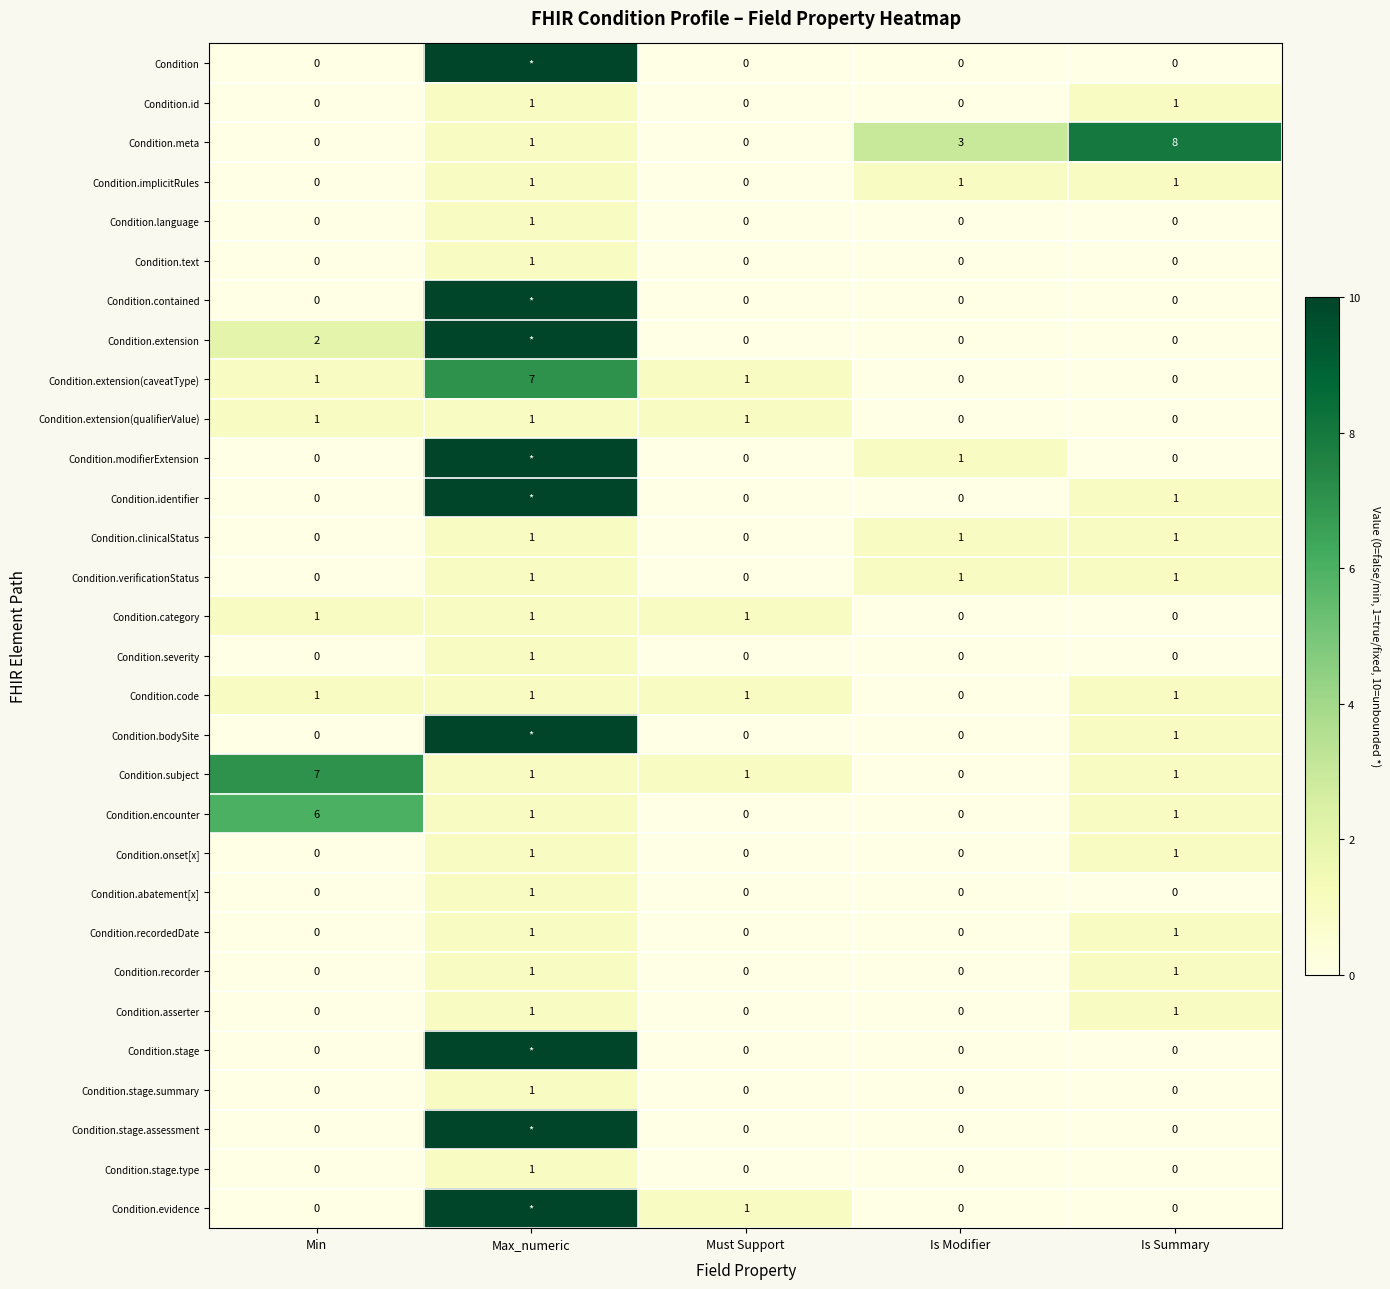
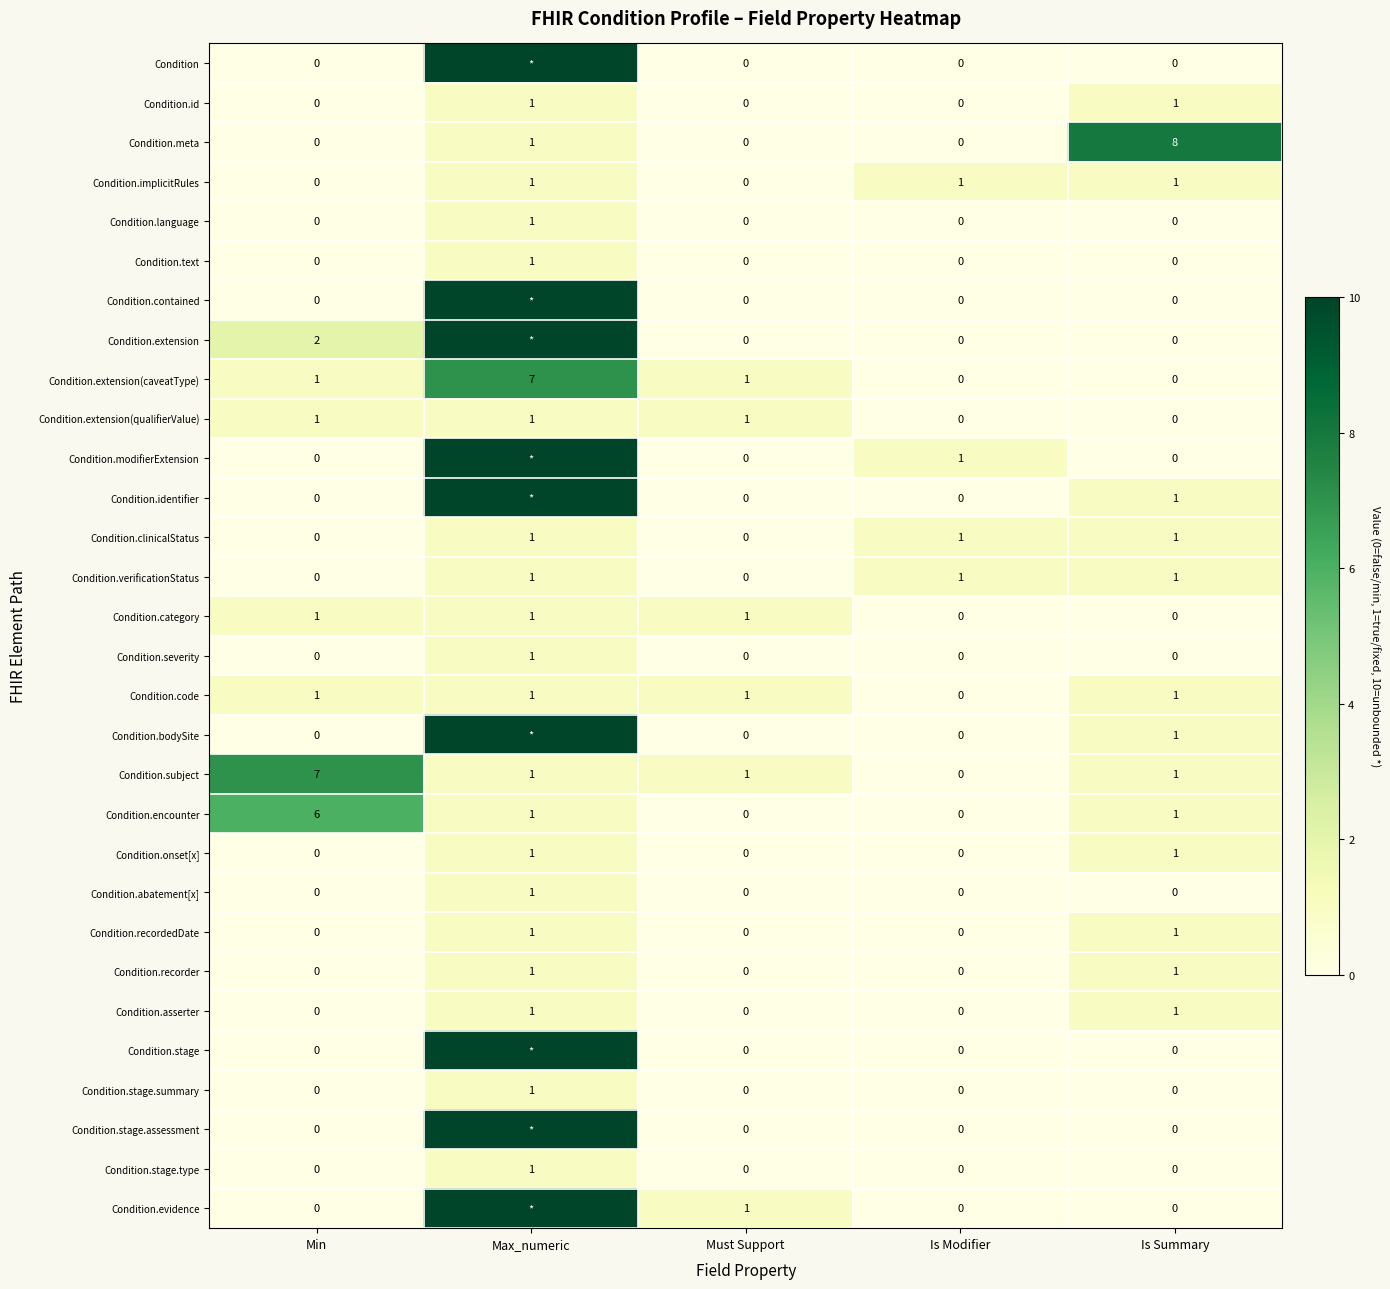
  {
    "Condition": {
      "Min": 0,
      "Must Support": 0,
      "Is Modifier": 0,
      "Is Summary": 0
    },
    "Condition.id": {
      "Min": 0,
      "Max_numeric": 1,
      "Must Support": 0,
      "Is Modifier": 0,
      "Is Summary": 1
    },
    "Condition.meta": {
      "Min": 0,
      "Max_numeric": 1,
      "Must Support": 0,
-     "Is Modifier": 3,
+     "Is Modifier": 0,
      "Is Summary": 8
    },
    "Condition.implicitRules": {
      "Min": 0,
      "Max_numeric": 1,
      "Must Support": 0,
      "Is Modifier": 1,
      "Is Summary": 1
    },
    "Condition.language": {
      "Min": 0,
      "Max_numeric": 1,
      "Must Support": 0,
      "Is Modifier": 0,
      "Is Summary": 0
    },
    "Condition.text": {
      "Min": 0,
      "Max_numeric": 1,
      "Must Support": 0,
      "Is Modifier": 0,
      "Is Summary": 0
    },
    "Condition.contained": {
      "Min": 0,
      "Must Support": 0,
      "Is Modifier": 0,
      "Is Summary": 0
    },
    "Condition.extension": {
      "Min": 2,
      "Must Support": 0,
      "Is Modifier": 0,
      "Is Summary": 0
    },
    "Condition.extension(caveatType)": {
      "Min": 1,
      "Max_numeric": 7,
      "Must Support": 1,
      "Is Modifier": 0,
      "Is Summary": 0
    },
    "Condition.extension(qualifierValue)": {
      "Min": 1,
      "Max_numeric": 1,
      "Must Support": 1,
      "Is Modifier": 0,
      "Is Summary": 0
    },
    "Condition.modifierExtension": {
      "Min": 0,
      "Must Support": 0,
      "Is Modifier": 1,
      "Is Summary": 0
    },
    "Condition.identifier": {
      "Min": 0,
      "Must Support": 0,
      "Is Modifier": 0,
      "Is Summary": 1
    },
    "Condition.clinicalStatus": {
      "Min": 0,
      "Max_numeric": 1,
      "Must Support": 0,
      "Is Modifier": 1,
      "Is Summary": 1
    },
    "Condition.verificationStatus": {
      "Min": 0,
      "Max_numeric": 1,
      "Must Support": 0,
      "Is Modifier": 1,
      "Is Summary": 1
    },
    "Condition.category": {
      "Min": 1,
      "Max_numeric": 1,
      "Must Support": 1,
      "Is Modifier": 0,
      "Is Summary": 0
    },
    "Condition.severity": {
      "Min": 0,
      "Max_numeric": 1,
      "Must Support": 0,
      "Is Modifier": 0,
      "Is Summary": 0
    },
    "Condition.code": {
      "Min": 1,
      "Max_numeric": 1,
      "Must Support": 1,
      "Is Modifier": 0,
      "Is Summary": 1
    },
    "Condition.bodySite": {
      "Min": 0,
      "Must Support": 0,
      "Is Modifier": 0,
      "Is Summary": 1
    },
    "Condition.subject": {
      "Min": 7,
      "Max_numeric": 1,
      "Must Support": 1,
      "Is Modifier": 0,
      "Is Summary": 1
    },
    "Condition.encounter": {
      "Min": 6,
      "Max_numeric": 1,
      "Must Support": 0,
      "Is Modifier": 0,
      "Is Summary": 1
    },
    "Condition.onset[x]": {
      "Min": 0,
      "Max_numeric": 1,
      "Must Support": 0,
      "Is Modifier": 0,
      "Is Summary": 1
    },
    "Condition.abatement[x]": {
      "Min": 0,
      "Max_numeric": 1,
      "Must Support": 0,
      "Is Modifier": 0,
      "Is Summary": 0
    },
    "Condition.recordedDate": {
      "Min": 0,
      "Max_numeric": 1,
      "Must Support": 0,
      "Is Modifier": 0,
      "Is Summary": 1
    },
    "Condition.recorder": {
      "Min": 0,
      "Max_numeric": 1,
      "Must Support": 0,
      "Is Modifier": 0,
      "Is Summary": 1
    },
    "Condition.asserter": {
      "Min": 0,
      "Max_numeric": 1,
      "Must Support": 0,
      "Is Modifier": 0,
      "Is Summary": 1
    },
    "Condition.stage": {
      "Min": 0,
      "Must Support": 0,
      "Is Modifier": 0,
      "Is Summary": 0
    },
    "Condition.stage.summary": {
      "Min": 0,
      "Max_numeric": 1,
      "Must Support": 0,
      "Is Modifier": 0,
      "Is Summary": 0
    },
    "Condition.stage.assessment": {
      "Min": 0,
      "Must Support": 0,
      "Is Modifier": 0,
      "Is Summary": 0
    },
    "Condition.stage.type": {
      "Min": 0,
      "Max_numeric": 1,
      "Must Support": 0,
      "Is Modifier": 0,
      "Is Summary": 0
    },
    "Condition.evidence": {
      "Min": 0,
      "Must Support": 1,
      "Is Modifier": 0,
      "Is Summary": 0
    }
  }
